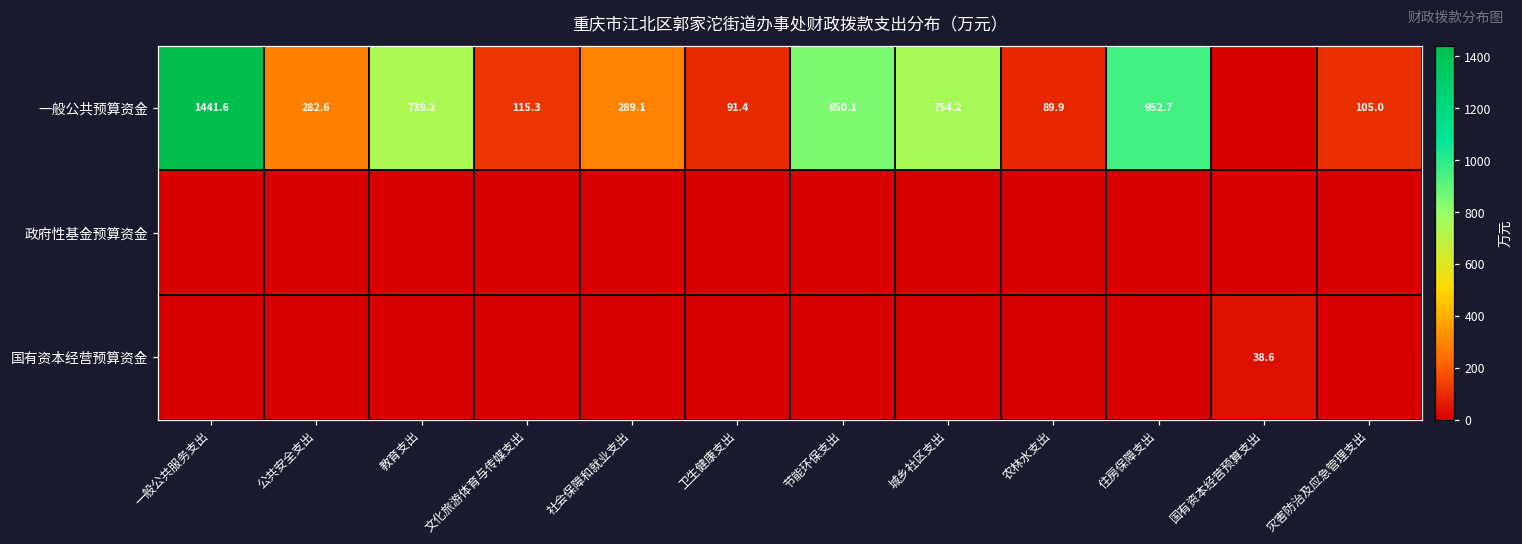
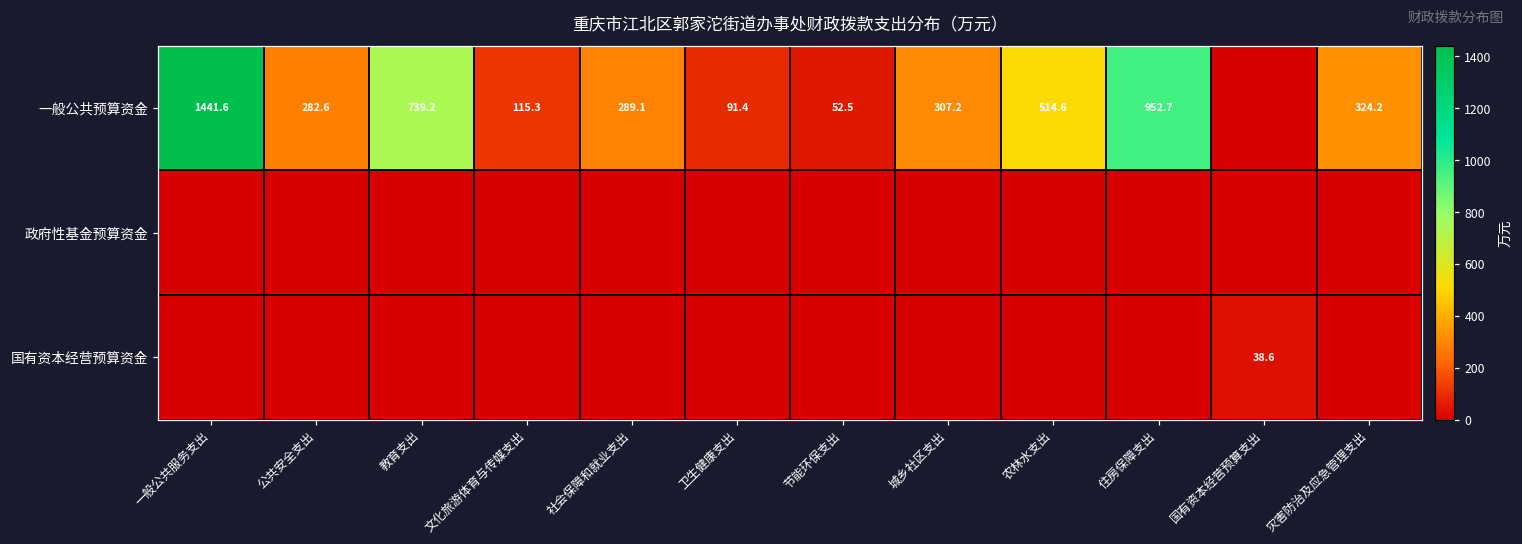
  {
    "一般公共预算资金": {
      "一般公共服务支出": 1441.6,
      "公共安全支出": 282.6,
      "教育支出": 739.2,
      "文化旅游体育与传媒支出": 115.3,
      "社会保障和就业支出": 289.1,
      "卫生健康支出": 91.4,
-     "节能环保支出": 850.1,
-     "城乡社区支出": 754.2,
-     "农林水支出": 89.9,
+     "节能环保支出": 52.5,
+     "城乡社区支出": 307.2,
+     "农林水支出": 514.6,
      "住房保障支出": 952.7,
-     "灾害防治及应急管理支出": 105.0
+     "灾害防治及应急管理支出": 324.2
    },
    "国有资本经营预算资金": {
      "国有资本经营预算支出": 38.6
    }
  }
